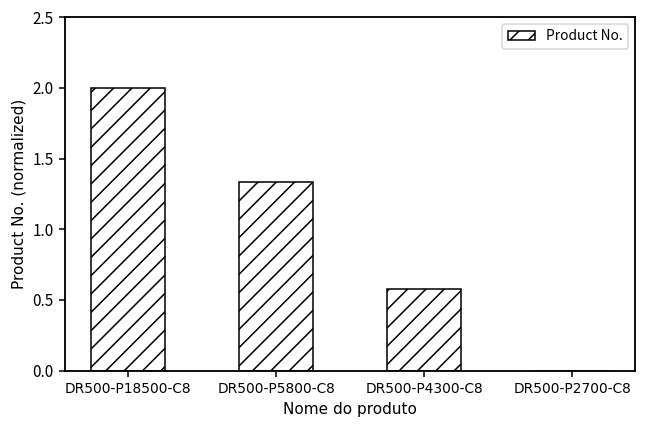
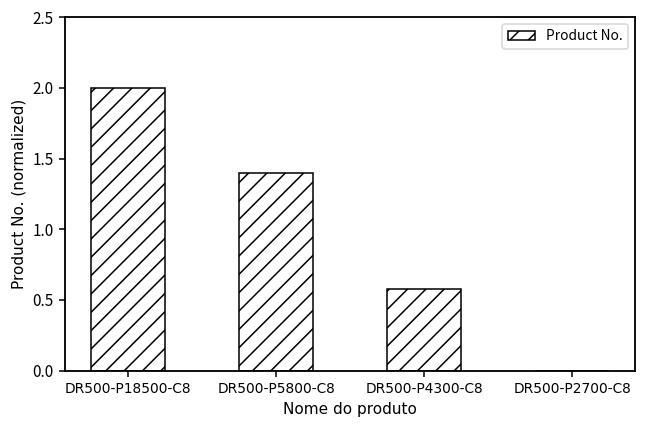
  {
    "DR500-P18500-C8": 2.00,
-   "DR500-P5800-C8": 1.33,
+   "DR500-P5800-C8": 1.40,
    "DR500-P4300-C8": 0.58,
    "DR500-P2700-C8": 0.00
  }
